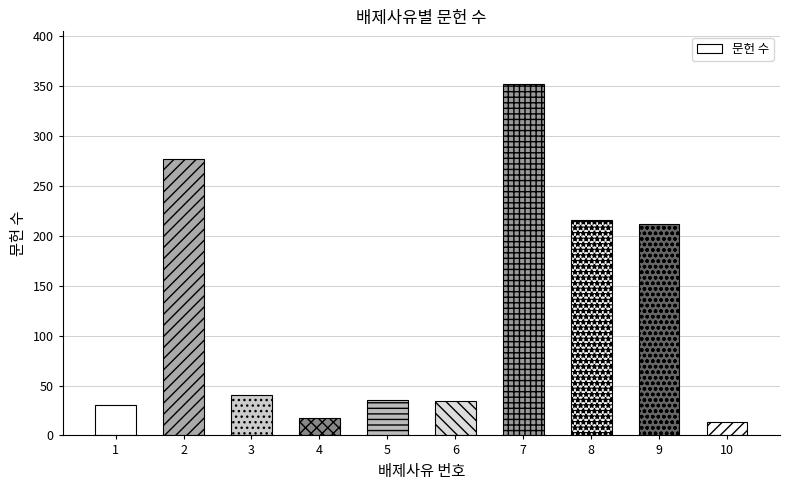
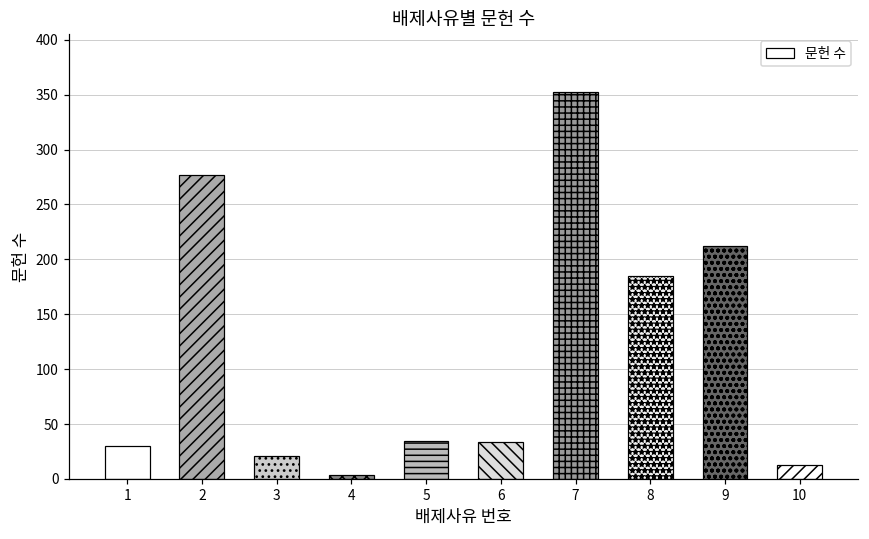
  {
    "1": 30,
    "2": 280,
-   "3": 40,
-   "4": 20,
+   "3": 20,
+   "4": 0,
    "5": 40,
    "6": 30,
    "7": 350,
-   "8": 220,
+   "8": 190,
    "9": 210,
    "10": 10
  }
